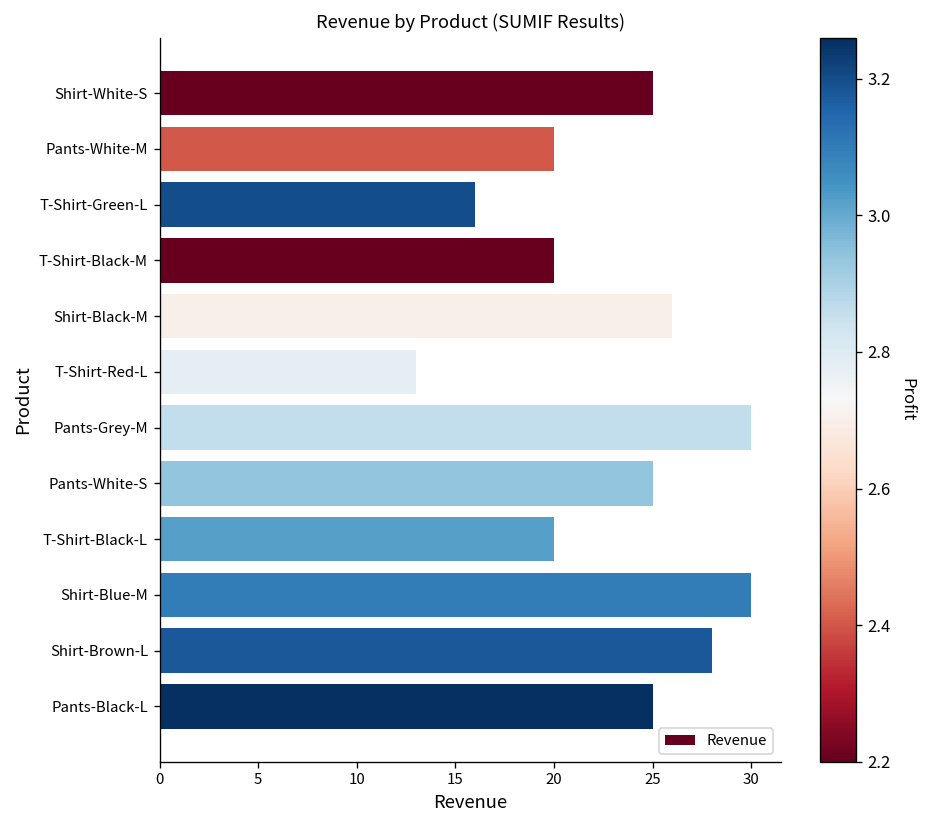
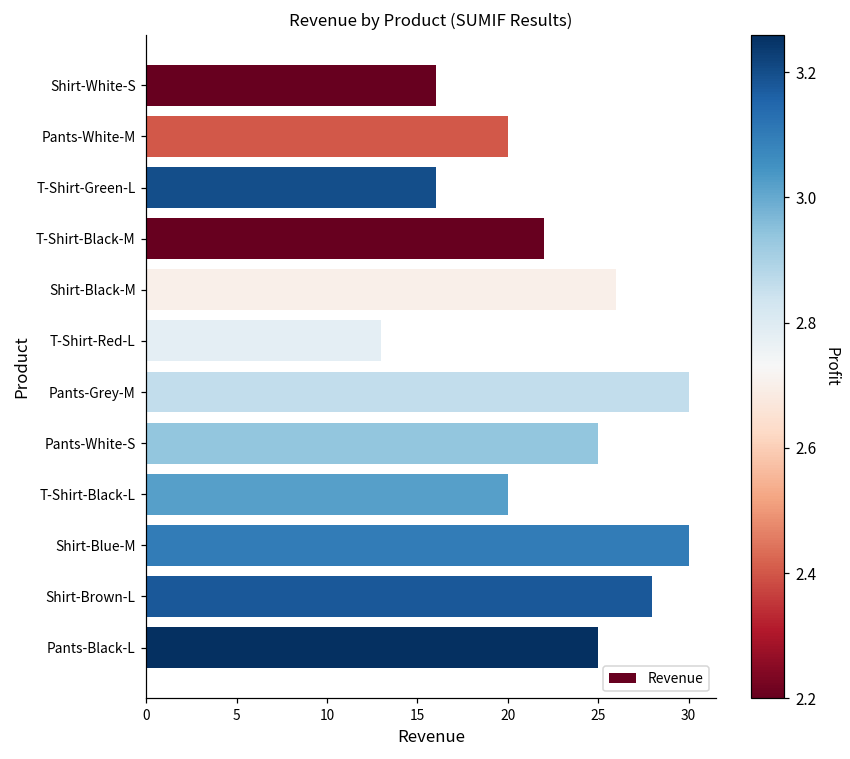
  {
-   "Shirt-White-S": 25,
+   "Shirt-White-S": 16,
    "Pants-White-M": 20,
    "T-Shirt-Green-L": 16,
-   "T-Shirt-Black-M": 20,
+   "T-Shirt-Black-M": 22,
    "Shirt-Black-M": 26,
    "T-Shirt-Red-L": 13,
    "Pants-Grey-M": 30,
    "Pants-White-S": 25,
    "T-Shirt-Black-L": 20,
    "Shirt-Blue-M": 30,
    "Shirt-Brown-L": 28,
    "Pants-Black-L": 25
  }
